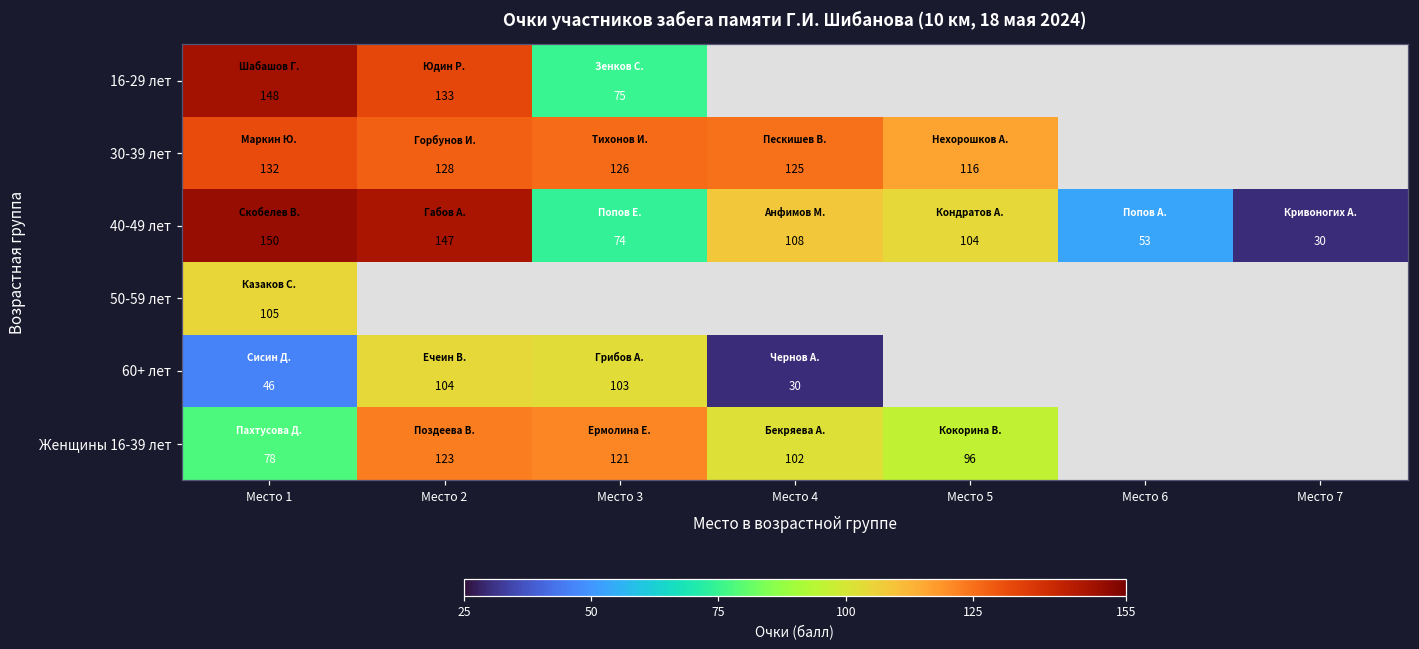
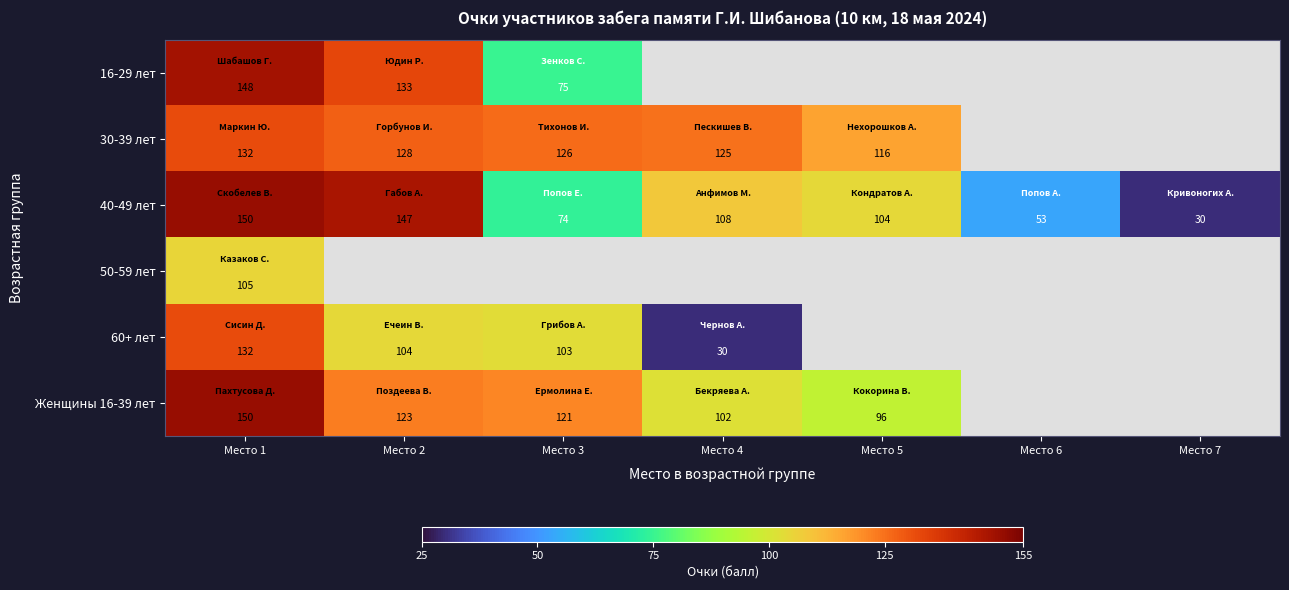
  {
    "60+ лет": {
-     "Место 1": 46
+     "Место 1": 132
    },
    "Женщины 16-39 лет": {
-     "Место 1": 78
+     "Место 1": 150
    }
  }
